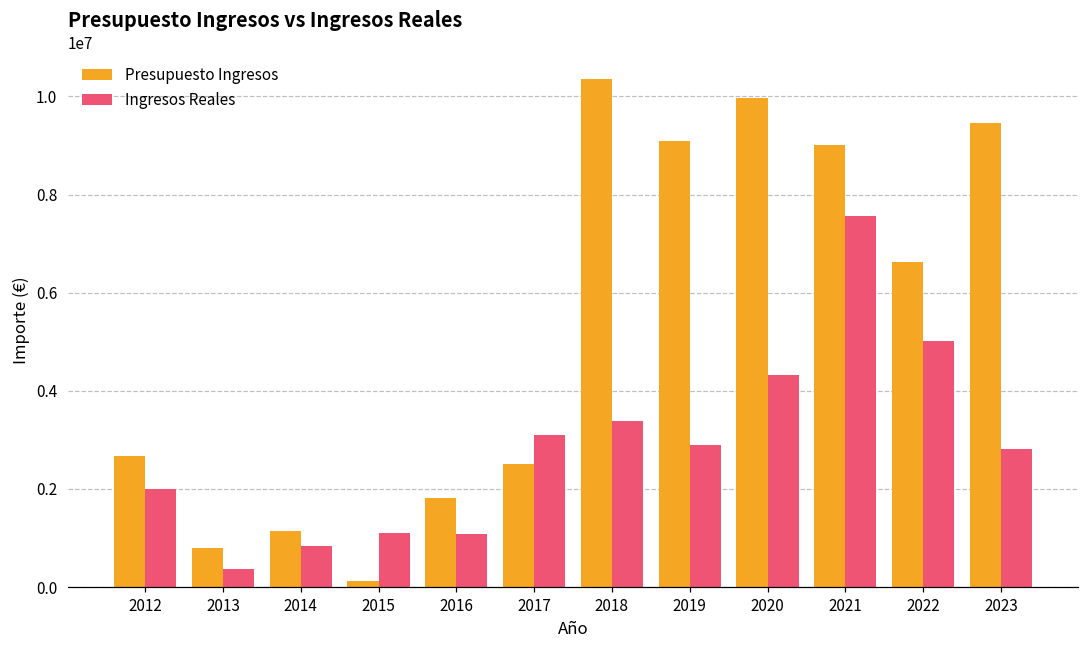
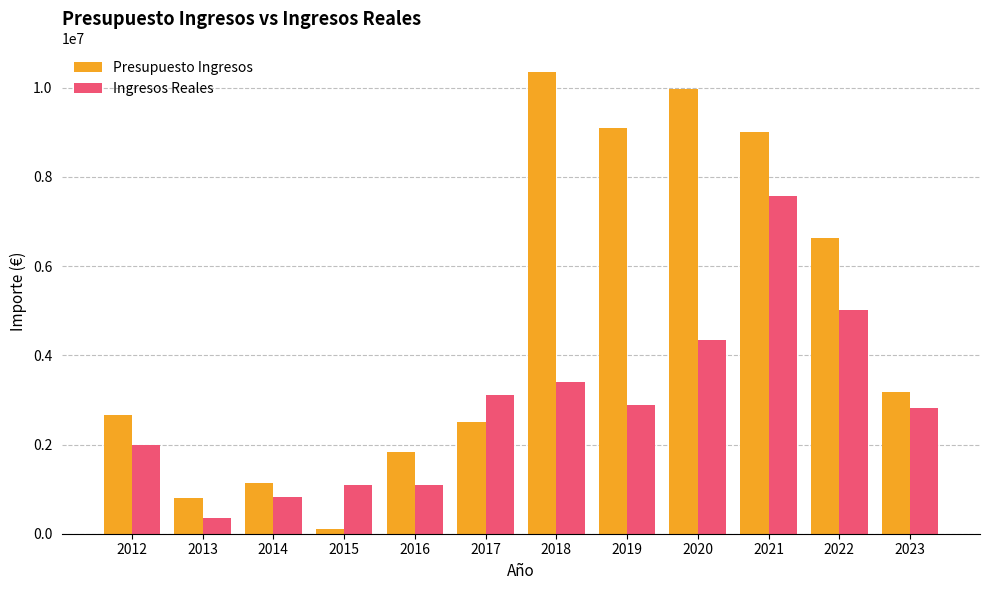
  {
    "Presupuesto Ingresos": {
      "2012": 2700000,
      "2013": 800000,
      "2014": 1100000,
      "2015": 100000,
      "2016": 1800000,
      "2017": 2500000,
      "2018": 10400000,
      "2019": 9100000,
      "2020": 10000000,
      "2021": 9000000,
      "2022": 6600000,
-     "2023": 9500000
+     "2023": 3200000
    },
    "Ingresos Reales": {
      "2012": 2000000,
      "2013": 400000,
      "2014": 800000,
      "2015": 1100000,
      "2016": 1100000,
      "2017": 3100000,
      "2018": 3400000,
      "2019": 2900000,
      "2020": 4300000,
      "2021": 7600000,
      "2022": 5000000,
      "2023": 2800000
    }
  }
